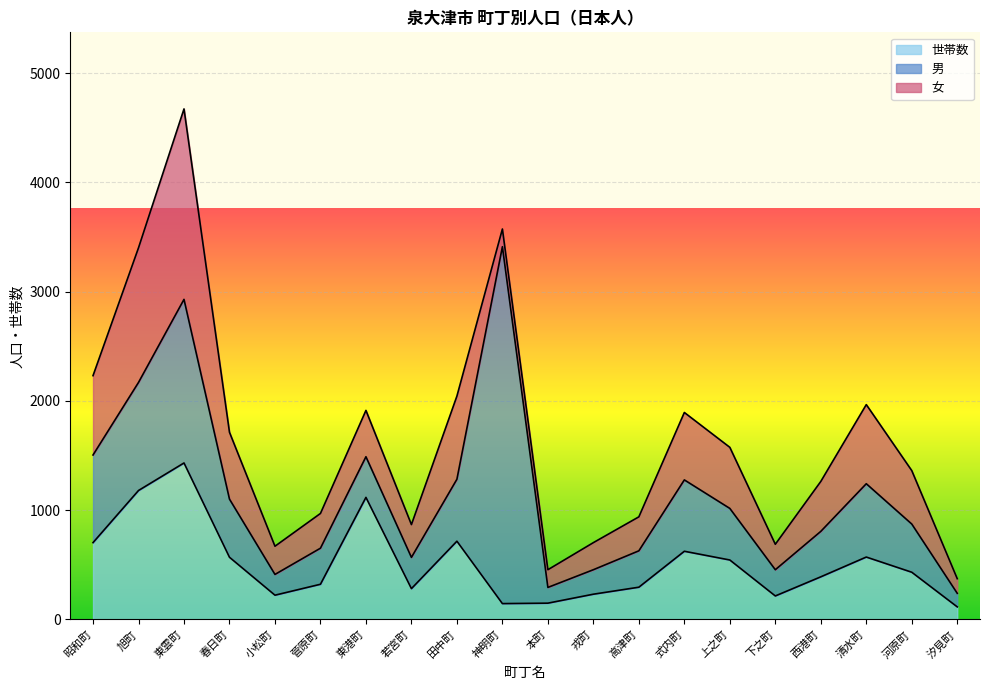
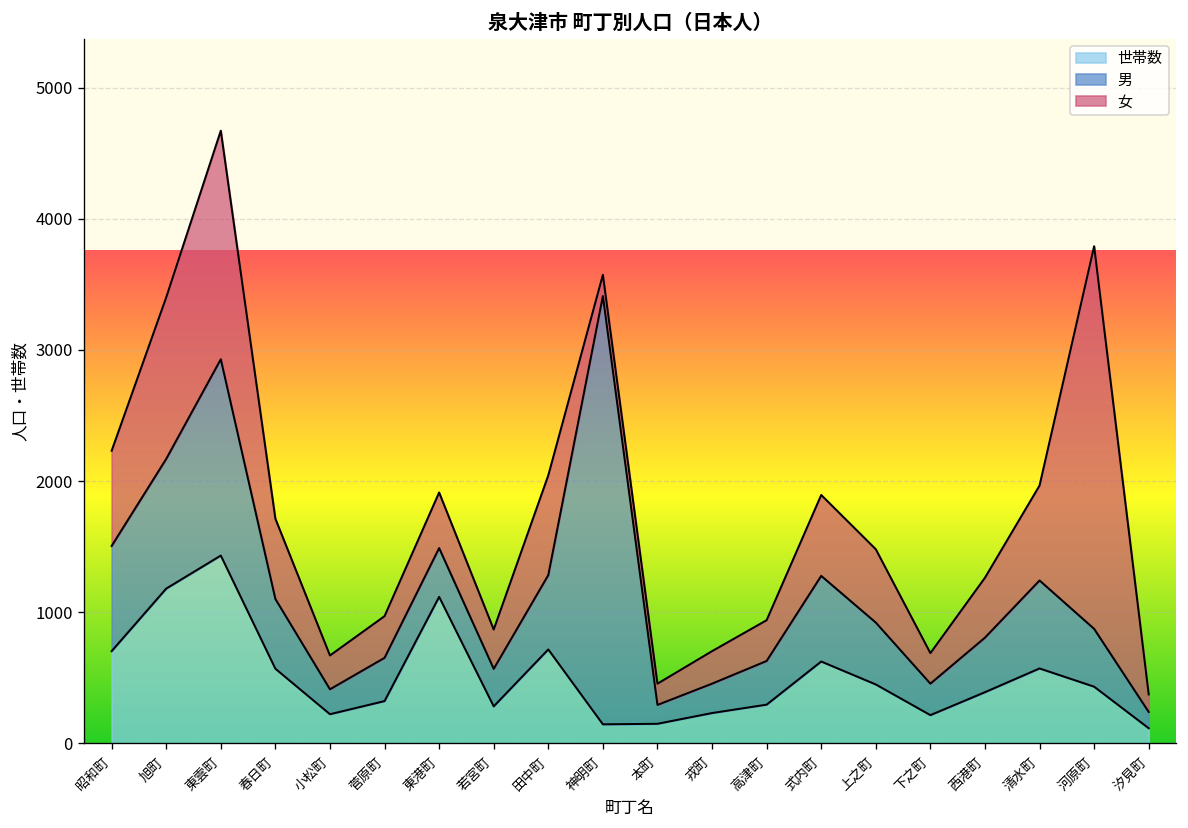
  {
    "世帯数": {
      "昭和町": 700,
      "旭町": 1180,
      "東雲町": 1430,
      "春日町": 570,
      "小松町": 220,
      "菅原町": 320,
      "東港町": 1120,
      "若宮町": 280,
      "田中町": 720,
      "神明町": 150,
      "本町": 150,
      "戎町": 230,
      "高津町": 300,
      "式内町": 620,
-     "上之町": 540,
+     "上之町": 450,
      "下之町": 220,
      "西港町": 390,
      "清水町": 570,
      "河原町": 430,
      "汐見町": 120
    },
    "男": {
      "昭和町": 800,
      "旭町": 990,
      "東雲町": 1500,
      "春日町": 530,
      "小松町": 190,
      "菅原町": 330,
      "東港町": 370,
      "若宮町": 290,
      "田中町": 570,
      "神明町": 3270,
      "本町": 140,
      "戎町": 220,
      "高津町": 330,
      "式内町": 650,
      "上之町": 470,
      "下之町": 240,
      "西港町": 420,
      "清水町": 670,
      "河原町": 440,
      "汐見町": 120
    },
    "女": {
      "昭和町": 730,
      "旭町": 1230,
      "東雲町": 1740,
      "春日町": 610,
      "小松町": 260,
      "菅原町": 320,
      "東港町": 420,
      "若宮町": 300,
      "田中町": 760,
      "神明町": 160,
      "本町": 160,
      "戎町": 250,
      "高津町": 310,
      "式内町": 620,
      "上之町": 560,
      "下之町": 230,
      "西港町": 460,
      "清水町": 720,
-     "河原町": 490,
+     "河原町": 2920,
      "汐見町": 130
    }
  }
